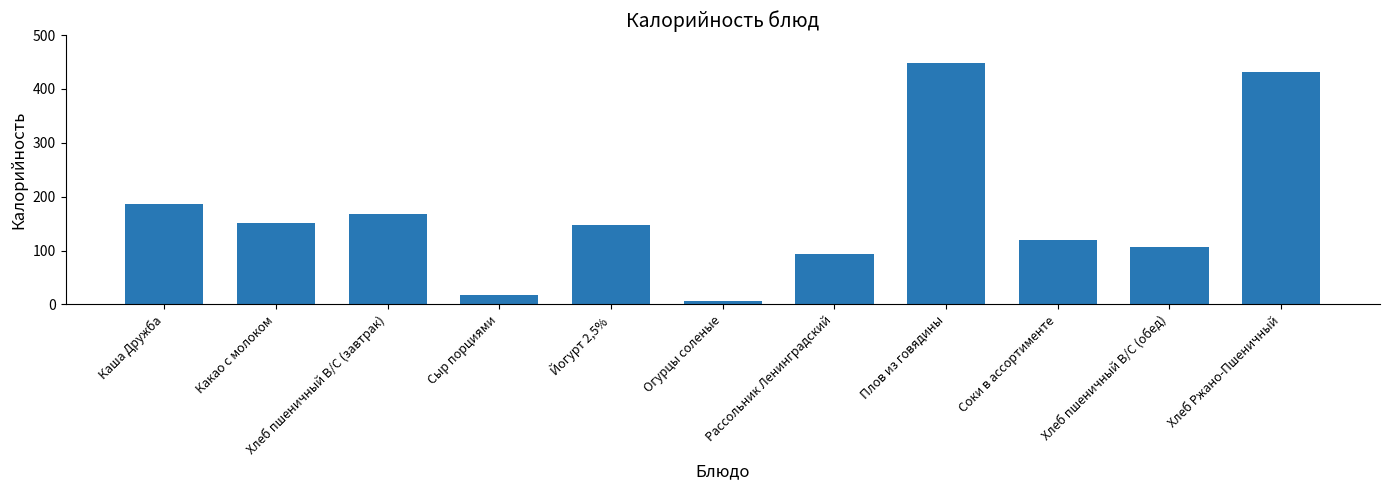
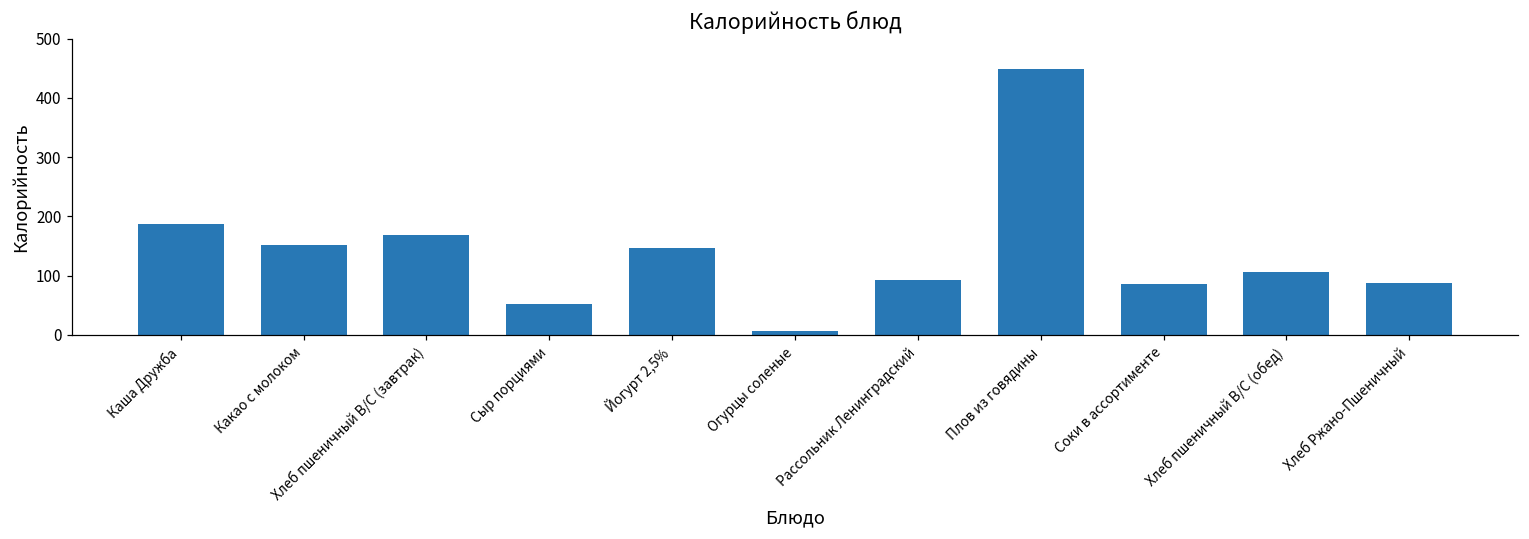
  {
    "Каша Дружба": 190,
    "Какао с молоком": 150,
    "Хлеб пшеничный В/С (завтрак)": 170,
-   "Сыр порциями": 20,
+   "Сыр порциями": 50,
    "Йогурт 2,5%": 150,
    "Огурцы соленые": 10,
    "Рассольник Ленинградский": 90,
    "Плов из говядины": 450,
-   "Соки в ассортименте": 120,
+   "Соки в ассортименте": 90,
    "Хлеб пшеничный В/С (обед)": 110,
-   "Хлеб Ржано-Пшеничный": 430
+   "Хлеб Ржано-Пшеничный": 90
  }
